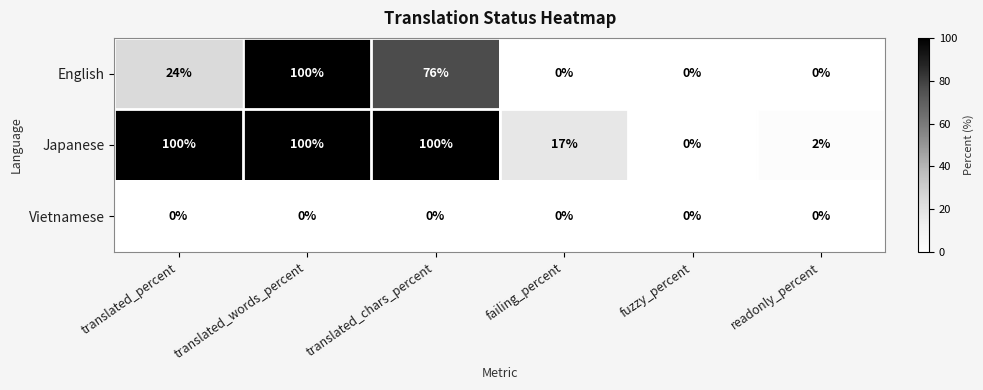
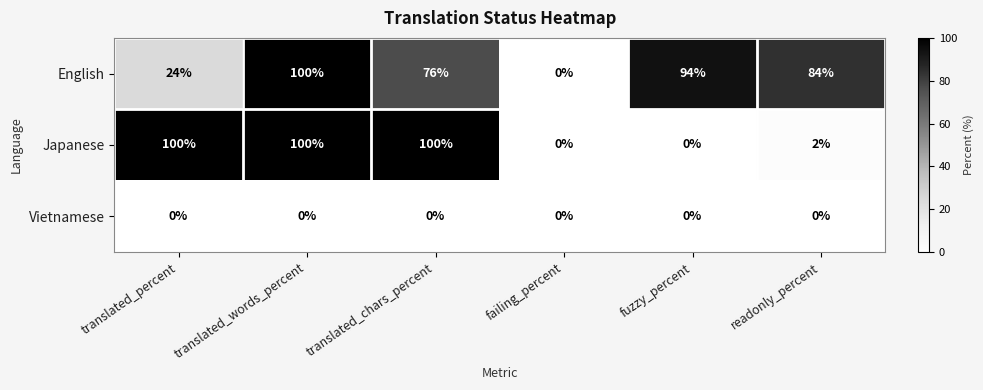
  {
    "English": {
      "translated_percent": "24%",
      "translated_words_percent": "100%",
      "translated_chars_percent": "76%",
      "failing_percent": "0%",
-     "fuzzy_percent": "0%",
-     "readonly_percent": "0%"
+     "fuzzy_percent": "94%",
+     "readonly_percent": "84%"
    },
    "Japanese": {
      "translated_percent": "100%",
      "translated_words_percent": "100%",
      "translated_chars_percent": "100%",
-     "failing_percent": "17%",
+     "failing_percent": "0%",
      "fuzzy_percent": "0%",
      "readonly_percent": "2%"
    },
    "Vietnamese": {
      "translated_percent": "0%",
      "translated_words_percent": "0%",
      "translated_chars_percent": "0%",
      "failing_percent": "0%",
      "fuzzy_percent": "0%",
      "readonly_percent": "0%"
    }
  }
